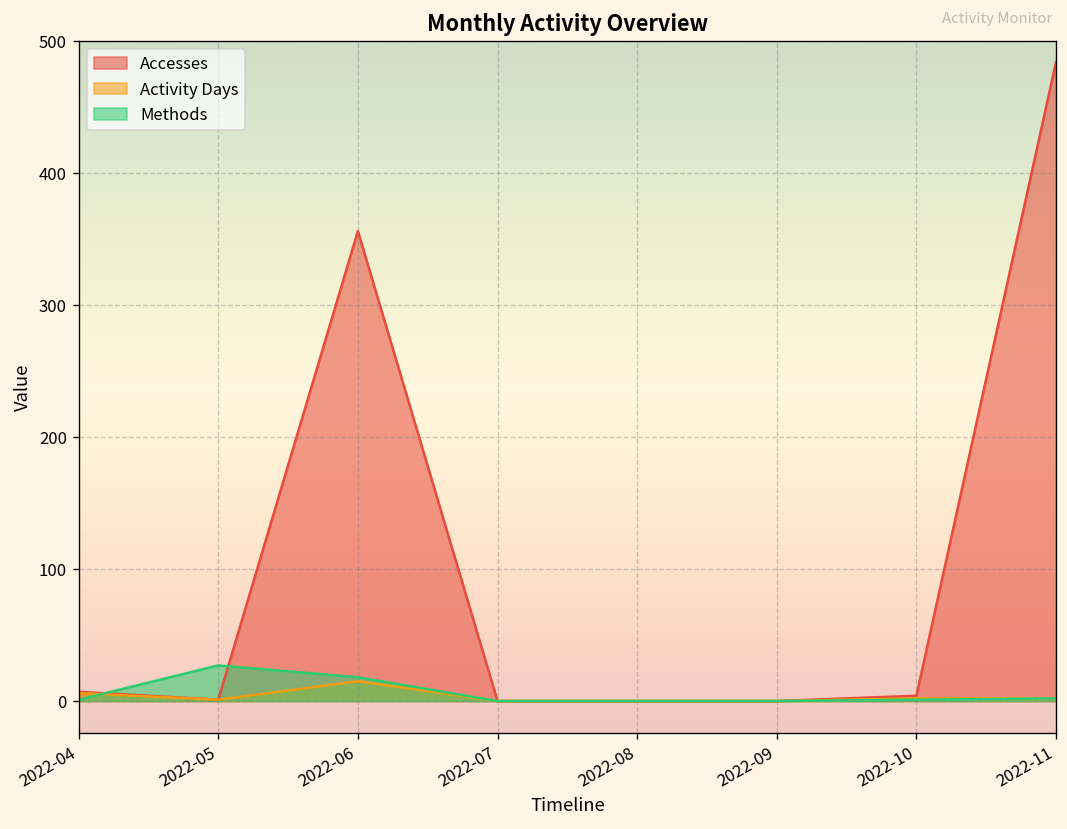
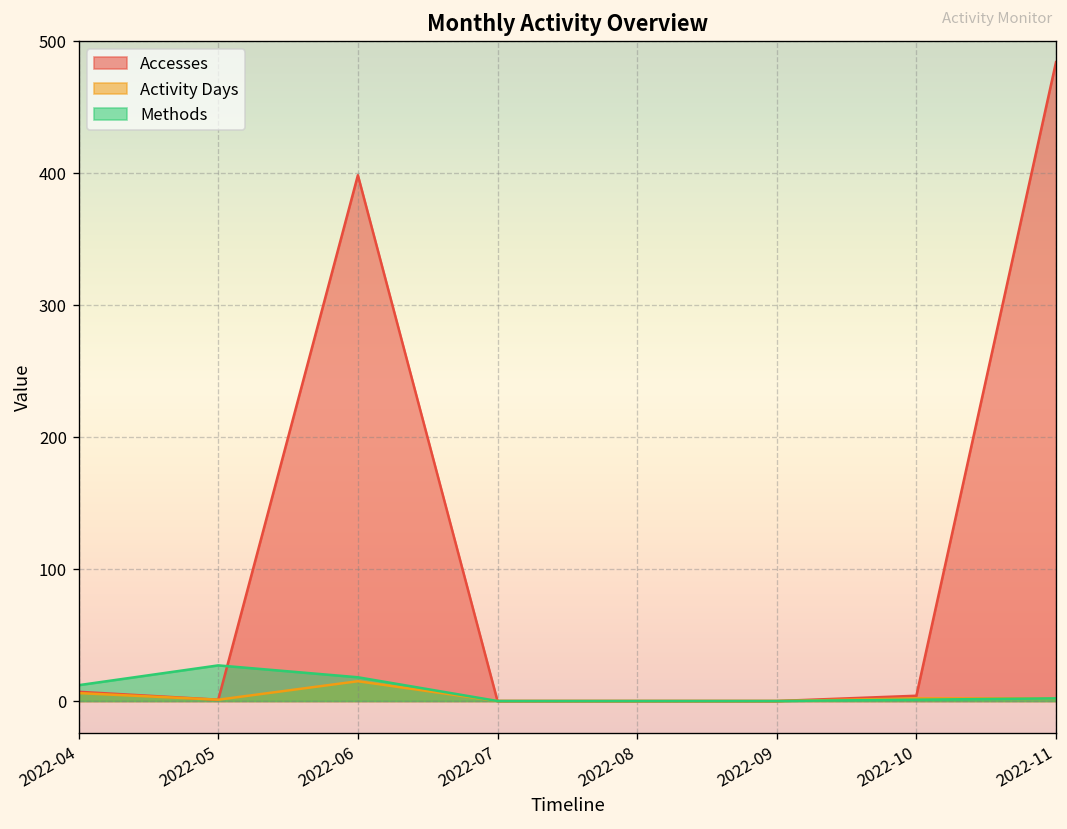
  {
    "Accesses": {
-     "2022-06": 356,
+     "2022-06": 398,
      "2022-11": 484
    },
    "Activity Days": {
      "2022-06": 15
    },
    "Methods": {
-     "2022-04": 1,
+     "2022-04": 12,
      "2022-05": 27,
      "2022-06": 18
    }
  }
